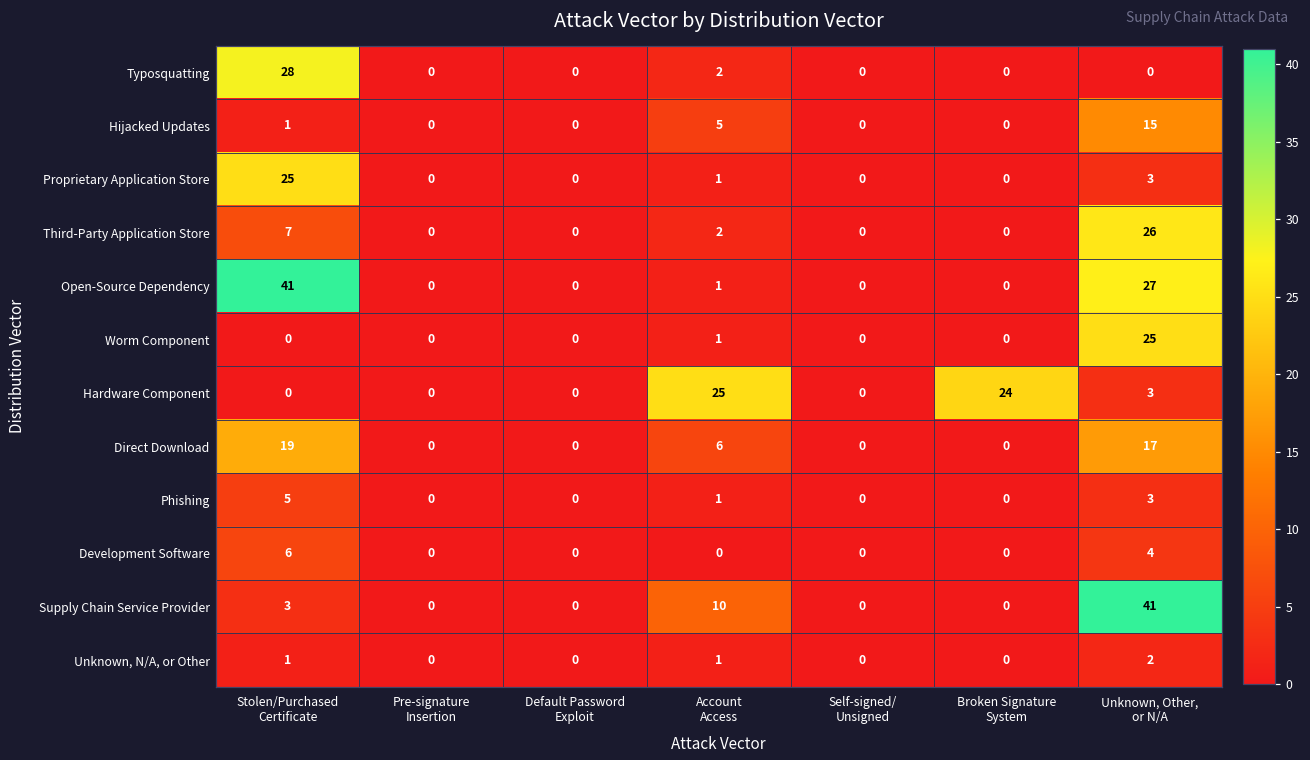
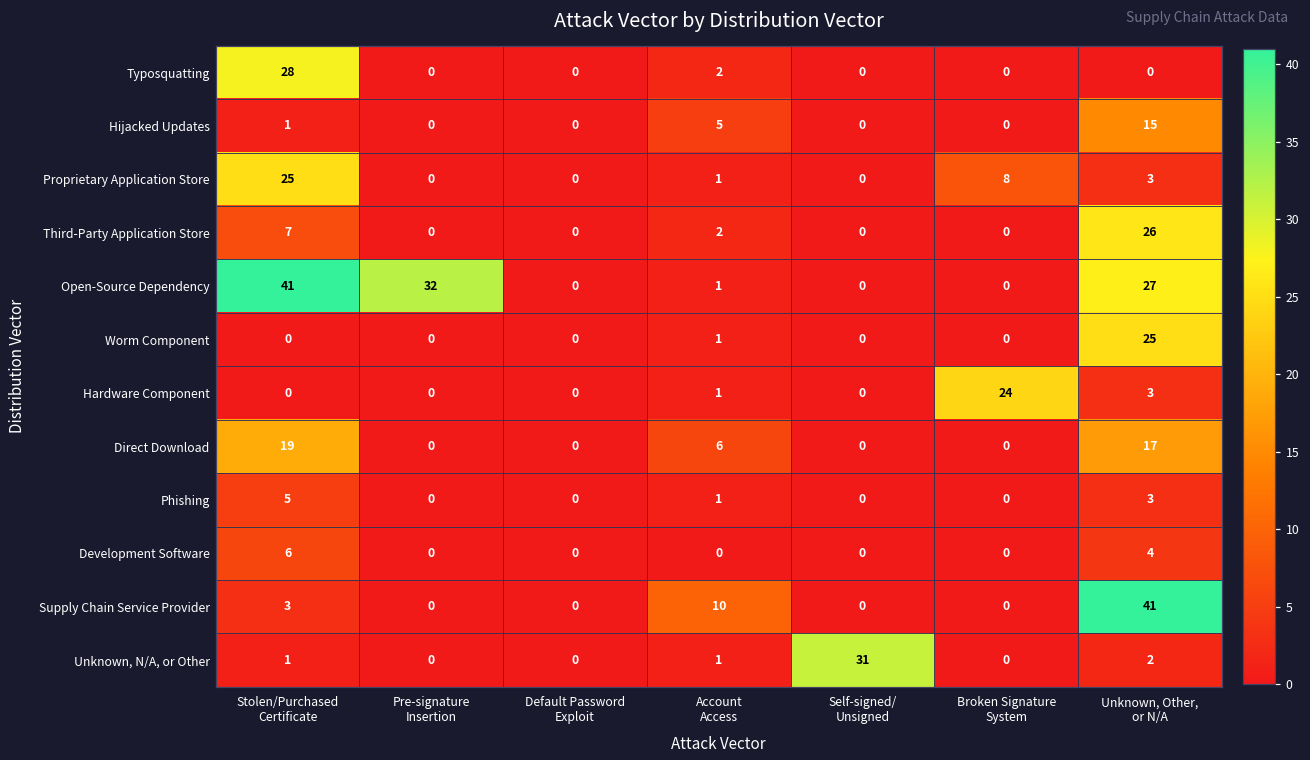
  {
    "Typosquatting": {
      "Stolen/Purchased Certificate": 28,
      "Pre-signature Insertion": 0,
      "Default Password Exploit": 0,
      "Account Access": 2,
      "Self-signed/ Unsigned": 0,
      "Broken Signature System": 0,
      "Unknown, Other, or N/A": 0
    },
    "Hijacked Updates": {
      "Stolen/Purchased Certificate": 1,
      "Pre-signature Insertion": 0,
      "Default Password Exploit": 0,
      "Account Access": 5,
      "Self-signed/ Unsigned": 0,
      "Broken Signature System": 0,
      "Unknown, Other, or N/A": 15
    },
    "Proprietary Application Store": {
      "Stolen/Purchased Certificate": 25,
      "Pre-signature Insertion": 0,
      "Default Password Exploit": 0,
      "Account Access": 1,
      "Self-signed/ Unsigned": 0,
-     "Broken Signature System": 0,
+     "Broken Signature System": 8,
      "Unknown, Other, or N/A": 3
    },
    "Third-Party Application Store": {
      "Stolen/Purchased Certificate": 7,
      "Pre-signature Insertion": 0,
      "Default Password Exploit": 0,
      "Account Access": 2,
      "Self-signed/ Unsigned": 0,
      "Broken Signature System": 0,
      "Unknown, Other, or N/A": 26
    },
    "Open-Source Dependency": {
      "Stolen/Purchased Certificate": 41,
-     "Pre-signature Insertion": 0,
+     "Pre-signature Insertion": 32,
      "Default Password Exploit": 0,
      "Account Access": 1,
      "Self-signed/ Unsigned": 0,
      "Broken Signature System": 0,
      "Unknown, Other, or N/A": 27
    },
    "Worm Component": {
      "Stolen/Purchased Certificate": 0,
      "Pre-signature Insertion": 0,
      "Default Password Exploit": 0,
      "Account Access": 1,
      "Self-signed/ Unsigned": 0,
      "Broken Signature System": 0,
      "Unknown, Other, or N/A": 25
    },
    "Hardware Component": {
      "Stolen/Purchased Certificate": 0,
      "Pre-signature Insertion": 0,
      "Default Password Exploit": 0,
-     "Account Access": 25,
+     "Account Access": 1,
      "Self-signed/ Unsigned": 0,
      "Broken Signature System": 24,
      "Unknown, Other, or N/A": 3
    },
    "Direct Download": {
      "Stolen/Purchased Certificate": 19,
      "Pre-signature Insertion": 0,
      "Default Password Exploit": 0,
      "Account Access": 6,
      "Self-signed/ Unsigned": 0,
      "Broken Signature System": 0,
      "Unknown, Other, or N/A": 17
    },
    "Phishing": {
      "Stolen/Purchased Certificate": 5,
      "Pre-signature Insertion": 0,
      "Default Password Exploit": 0,
      "Account Access": 1,
      "Self-signed/ Unsigned": 0,
      "Broken Signature System": 0,
      "Unknown, Other, or N/A": 3
    },
    "Development Software": {
      "Stolen/Purchased Certificate": 6,
      "Pre-signature Insertion": 0,
      "Default Password Exploit": 0,
      "Account Access": 0,
      "Self-signed/ Unsigned": 0,
      "Broken Signature System": 0,
      "Unknown, Other, or N/A": 4
    },
    "Supply Chain Service Provider": {
      "Stolen/Purchased Certificate": 3,
      "Pre-signature Insertion": 0,
      "Default Password Exploit": 0,
      "Account Access": 10,
      "Self-signed/ Unsigned": 0,
      "Broken Signature System": 0,
      "Unknown, Other, or N/A": 41
    },
    "Unknown, N/A, or Other": {
      "Stolen/Purchased Certificate": 1,
      "Pre-signature Insertion": 0,
      "Default Password Exploit": 0,
      "Account Access": 1,
-     "Self-signed/ Unsigned": 0,
+     "Self-signed/ Unsigned": 31,
      "Broken Signature System": 0,
      "Unknown, Other, or N/A": 2
    }
  }
